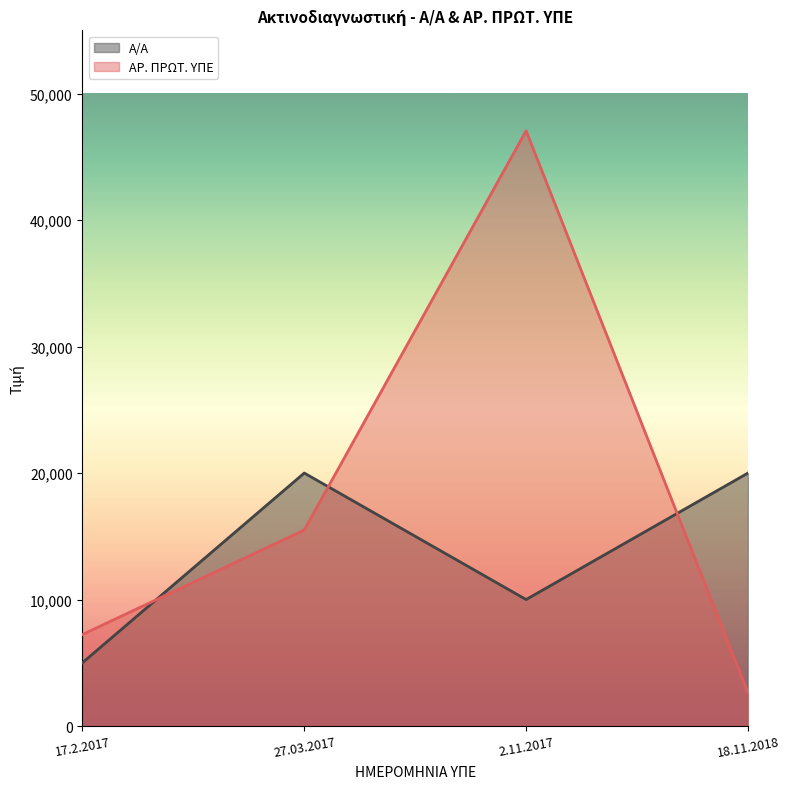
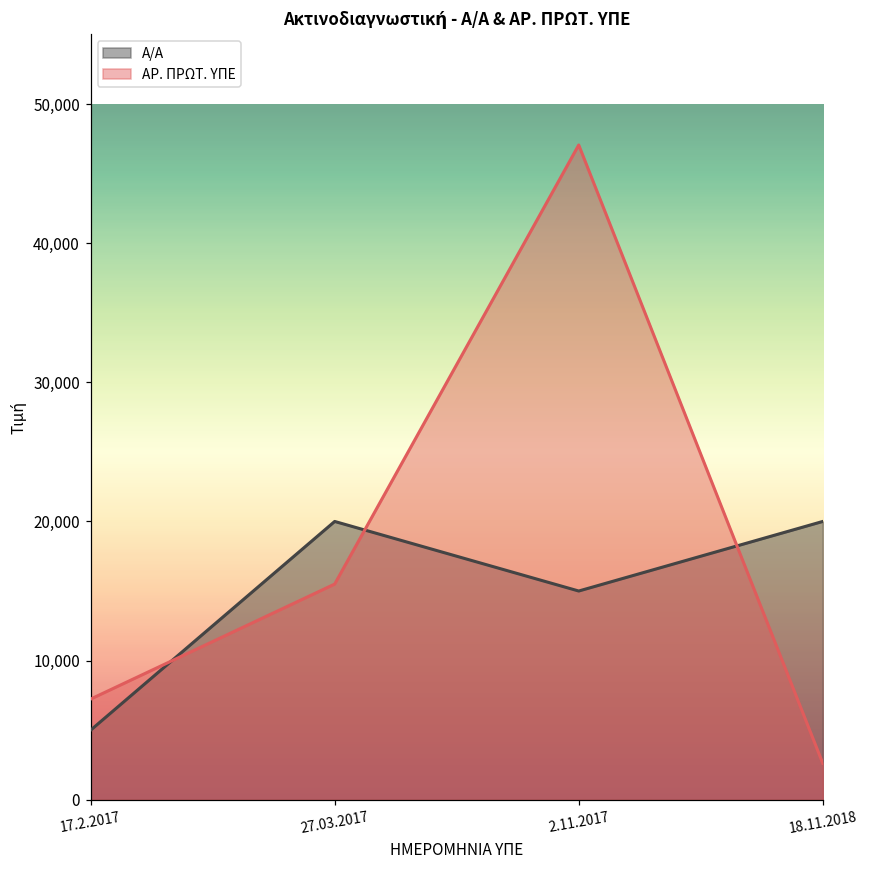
  {
    "Α/Α": {
      "17.2.2017": "5,000",
      "27.03.2017": "20,000",
-     "2.11.2017": "10,000",
+     "2.11.2017": "15,000",
      "18.11.2018": "20,000"
    },
    "ΑΡ. ΠΡΩΤ. ΥΠΕ": {
      "17.2.2017": "7,200",
      "27.03.2017": "15,500",
      "2.11.2017": "47,100",
      "18.11.2018": "2,600"
    }
  }
